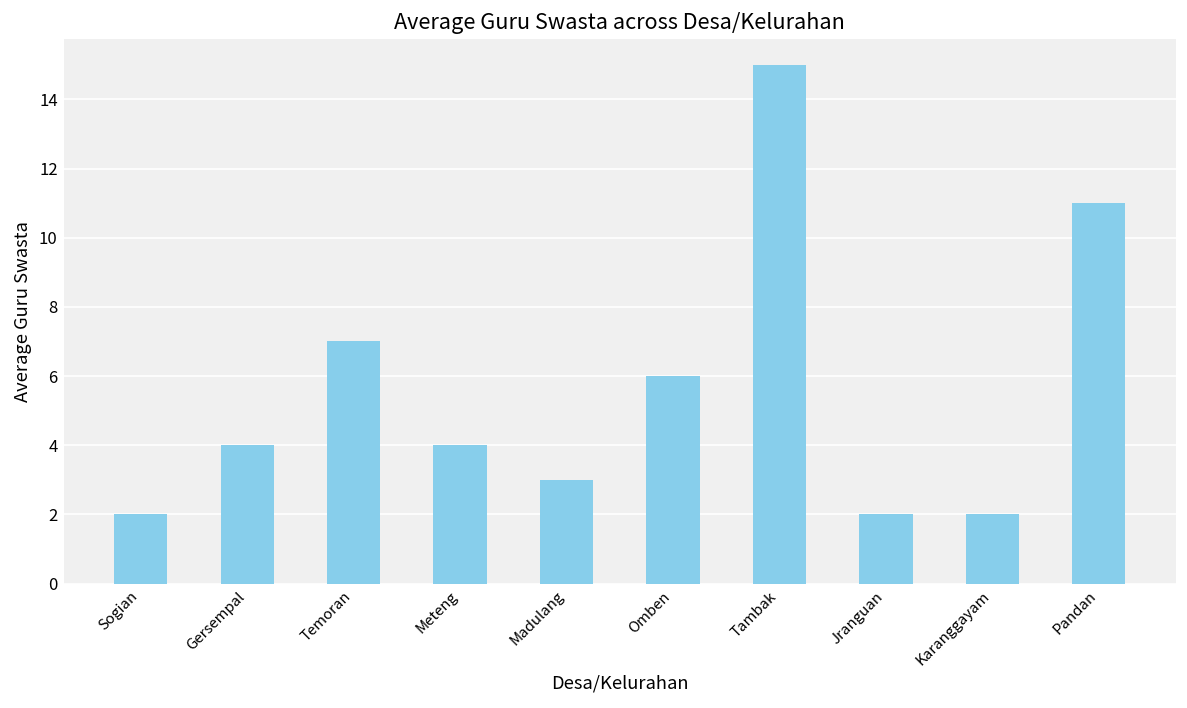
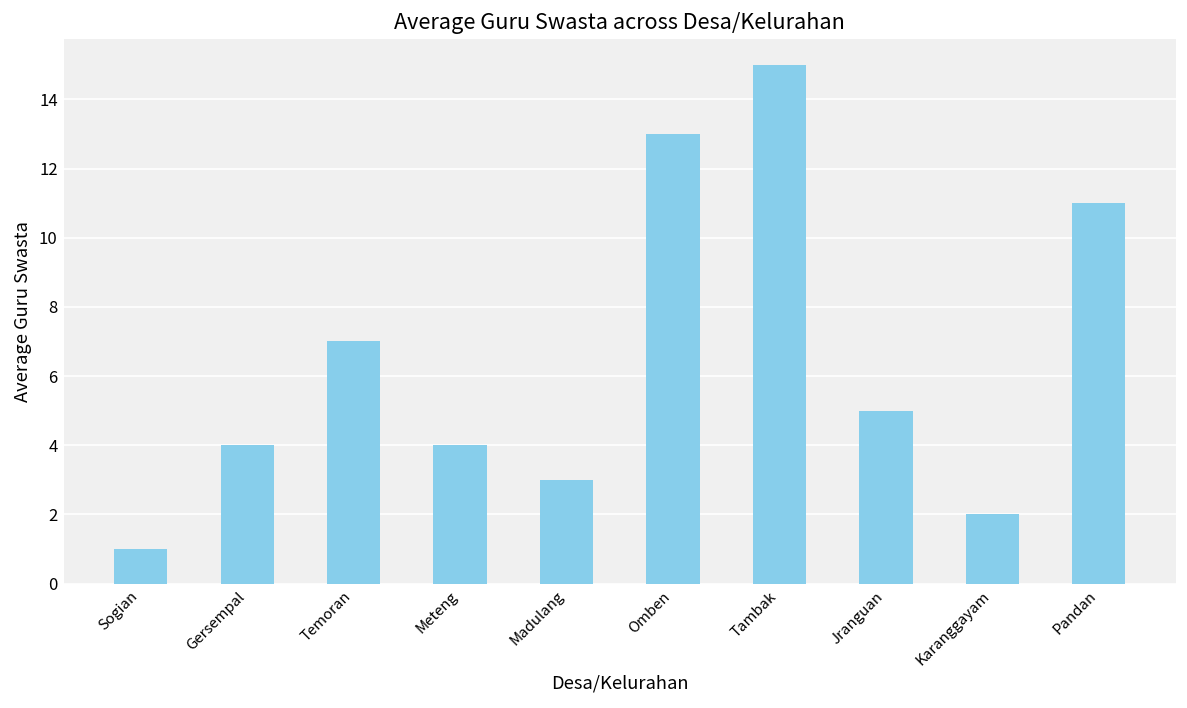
  {
-   "Sogian": 2,
+   "Sogian": 1,
    "Gersempal": 4,
    "Temoran": 7,
    "Meteng": 4,
    "Madulang": 3,
-   "Omben": 6,
+   "Omben": 13,
    "Tambak": 15,
-   "Jranguan": 2,
+   "Jranguan": 5,
    "Karanggayam": 2,
    "Pandan": 11
  }
